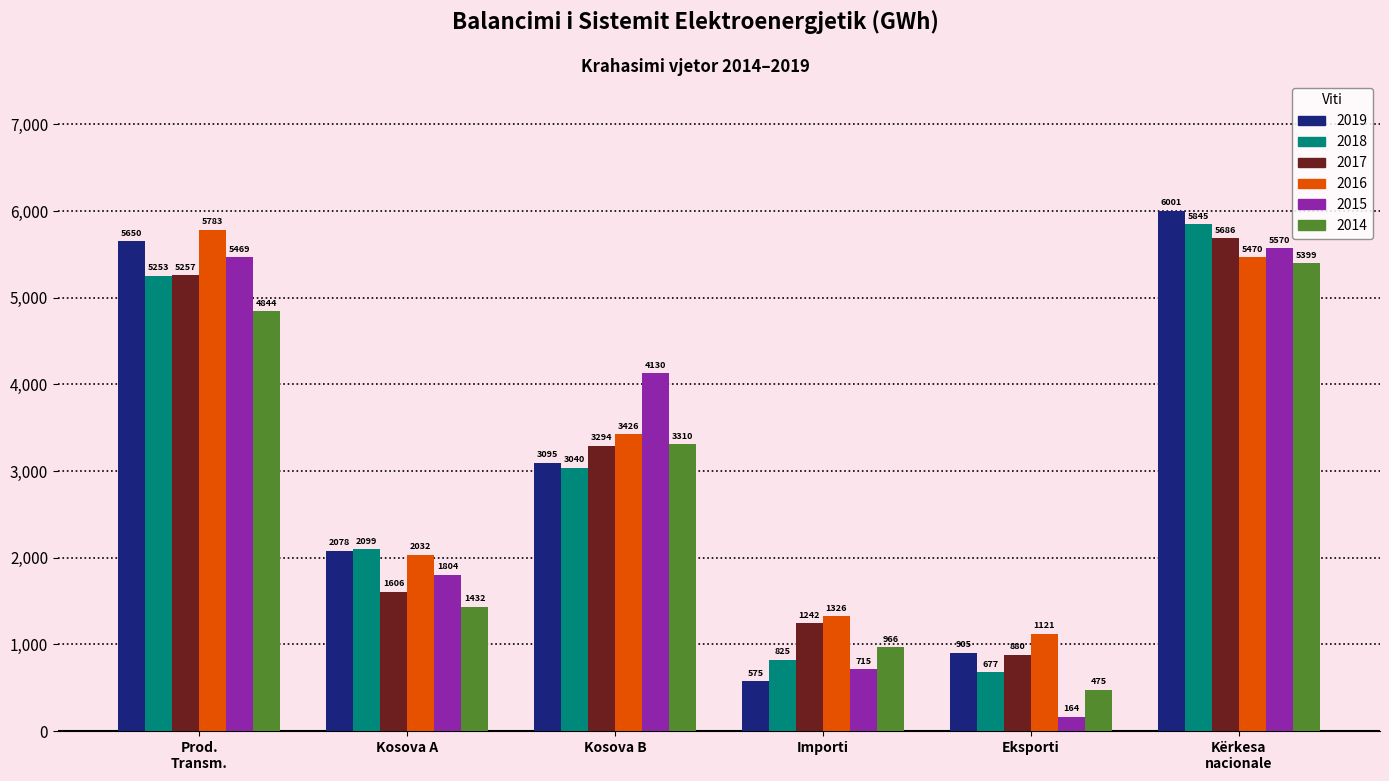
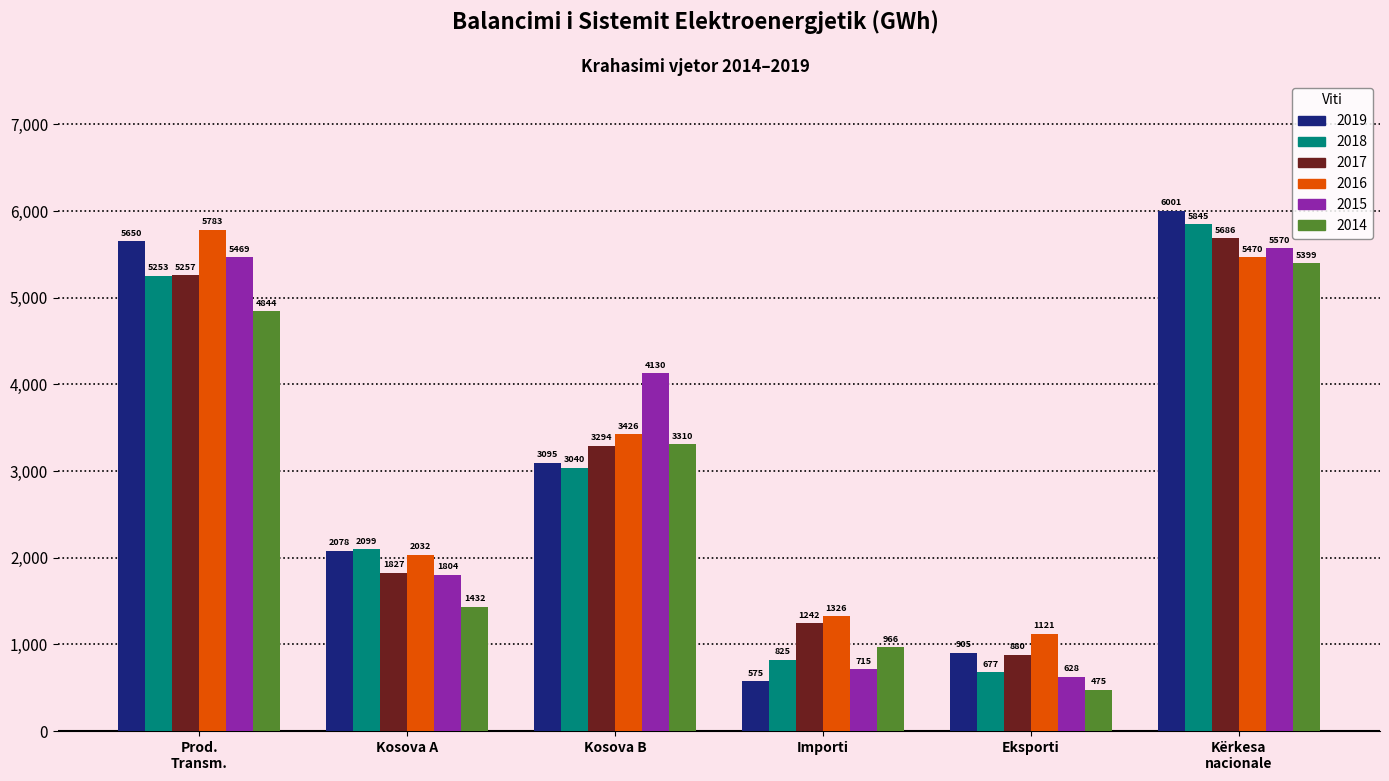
  {
    "2019": {
      "Prod. Transm.": 5650,
      "Kosova A": 2078,
      "Kosova B": 3095,
      "Importi": 575,
      "Eksporti": 905,
      "Kërkesa nacionale": 6001
    },
    "2018": {
      "Prod. Transm.": 5253,
      "Kosova A": 2099,
      "Kosova B": 3040,
      "Importi": 825,
      "Eksporti": 677,
      "Kërkesa nacionale": 5845
    },
    "2017": {
      "Prod. Transm.": 5257,
-     "Kosova A": 1606,
+     "Kosova A": 1827,
      "Kosova B": 3294,
      "Importi": 1242,
      "Eksporti": 880,
      "Kërkesa nacionale": 5686
    },
    "2016": {
      "Prod. Transm.": 5783,
      "Kosova A": 2032,
      "Kosova B": 3426,
      "Importi": 1326,
      "Eksporti": 1121,
      "Kërkesa nacionale": 5470
    },
    "2015": {
      "Prod. Transm.": 5469,
      "Kosova A": 1804,
      "Kosova B": 4130,
      "Importi": 715,
-     "Eksporti": 164,
+     "Eksporti": 628,
      "Kërkesa nacionale": 5570
    },
    "2014": {
      "Prod. Transm.": 4844,
      "Kosova A": 1432,
      "Kosova B": 3310,
      "Importi": 966,
      "Eksporti": 475,
      "Kërkesa nacionale": 5399
    }
  }
